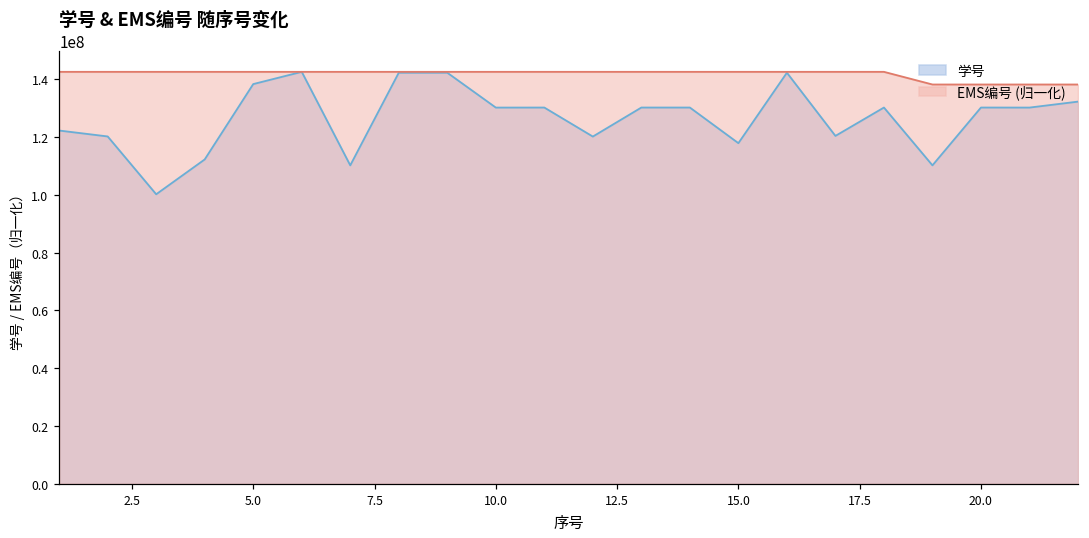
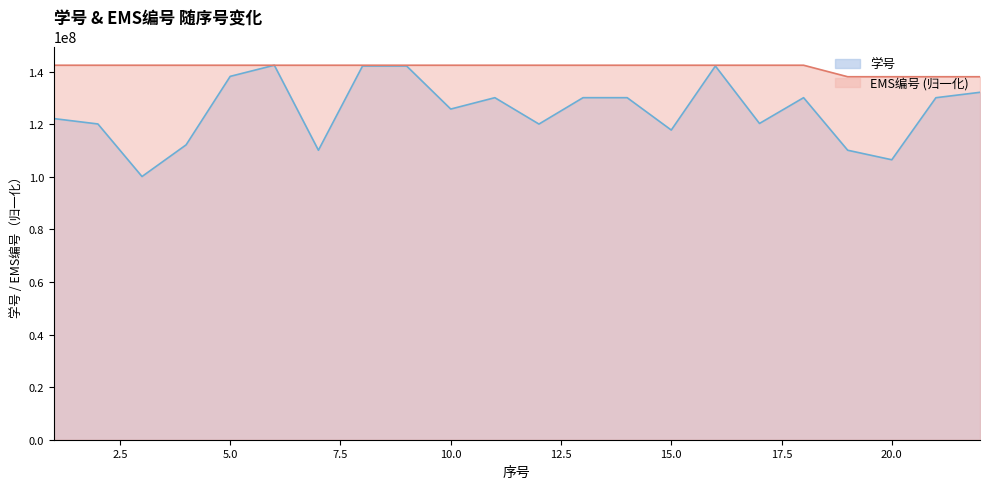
  {
    "学号": {
      "5.0": 138000000,
-     "10.0": 130000000,
+     "10.0": 126000000,
      "15.0": 118000000,
-     "20.0": 130000000
+     "20.0": 107000000
    },
    "EMS编号 (归一化)": {
      "5.0": 143000000,
      "10.0": 143000000,
      "15.0": 143000000,
      "20.0": 138000000
    }
  }
